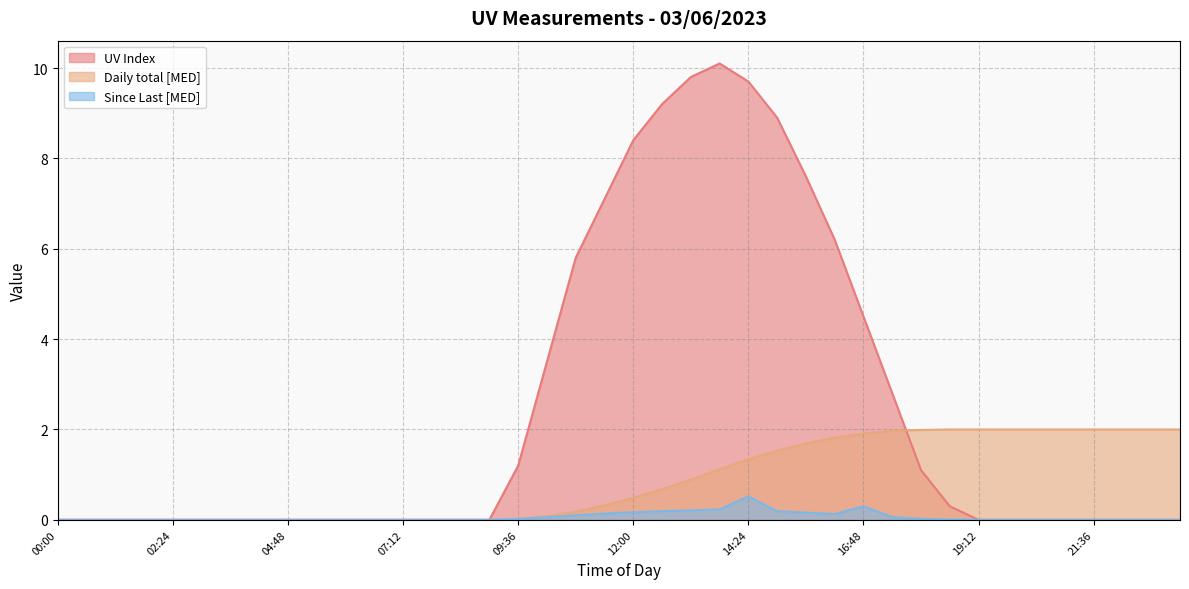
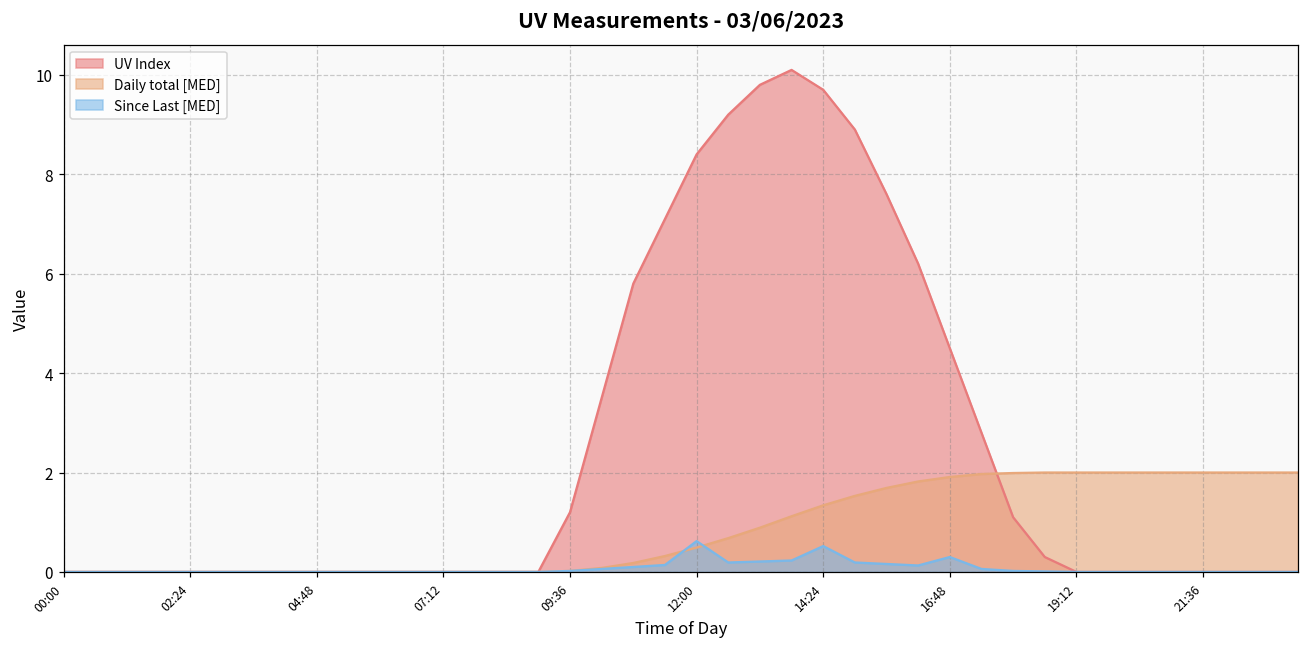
  {
    "Since Last [MED]": {
-     "12:00": 0.2,
+     "12:00": 0.6,
      "14:24": 0.5,
      "16:48": 0.3
    }
  }
